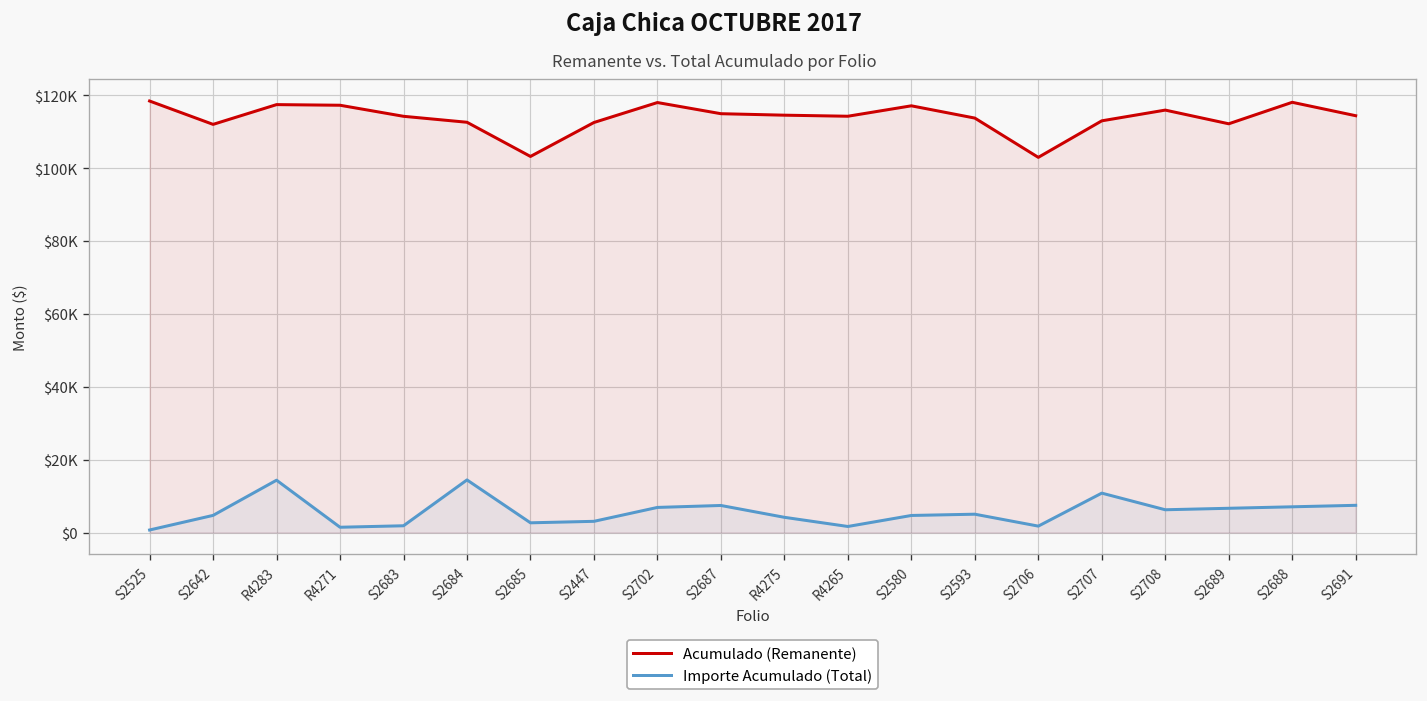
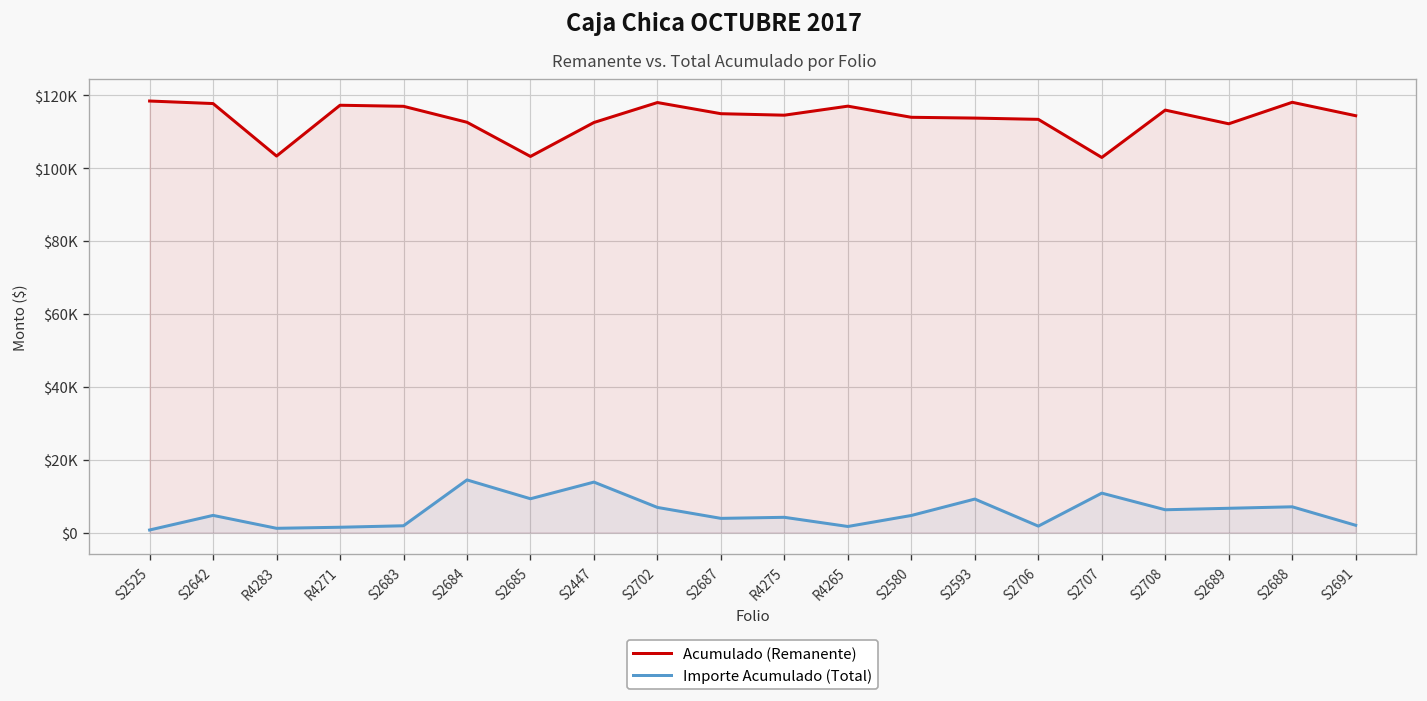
  {
    "Acumulado (Remanente)": {
      "S2525": "$118000",
-     "S2642": "$112000",
-     "R4283": "$117000",
+     "S2642": "$118000",
+     "R4283": "$103000",
      "R4271": "$117000",
-     "S2683": "$114000",
+     "S2683": "$117000",
      "S2684": "$113000",
      "S2685": "$103000",
      "S2447": "$113000",
      "S2702": "$118000",
      "S2687": "$115000",
      "R4275": "$115000",
-     "R4265": "$114000",
-     "S2580": "$117000",
+     "R4265": "$117000",
+     "S2580": "$114000",
      "S2593": "$114000",
-     "S2706": "$103000",
-     "S2707": "$113000",
+     "S2706": "$113000",
+     "S2707": "$103000",
      "S2708": "$116000",
      "S2689": "$112000",
      "S2688": "$118000",
      "S2691": "$114000"
    },
    "Importe Acumulado (Total)": {
      "S2525": "$1000",
      "S2642": "$5000",
-     "R4283": "$14000",
+     "R4283": "$1000",
      "R4271": "$1000",
      "S2683": "$2000",
      "S2684": "$14000",
-     "S2685": "$3000",
-     "S2447": "$3000",
+     "S2685": "$9000",
+     "S2447": "$14000",
      "S2702": "$7000",
-     "S2687": "$7000",
+     "S2687": "$4000",
      "R4275": "$4000",
      "R4265": "$2000",
      "S2580": "$5000",
-     "S2593": "$5000",
+     "S2593": "$9000",
      "S2706": "$2000",
      "S2707": "$11000",
      "S2708": "$6000",
      "S2689": "$7000",
      "S2688": "$7000",
-     "S2691": "$7000"
+     "S2691": "$2000"
    }
  }
